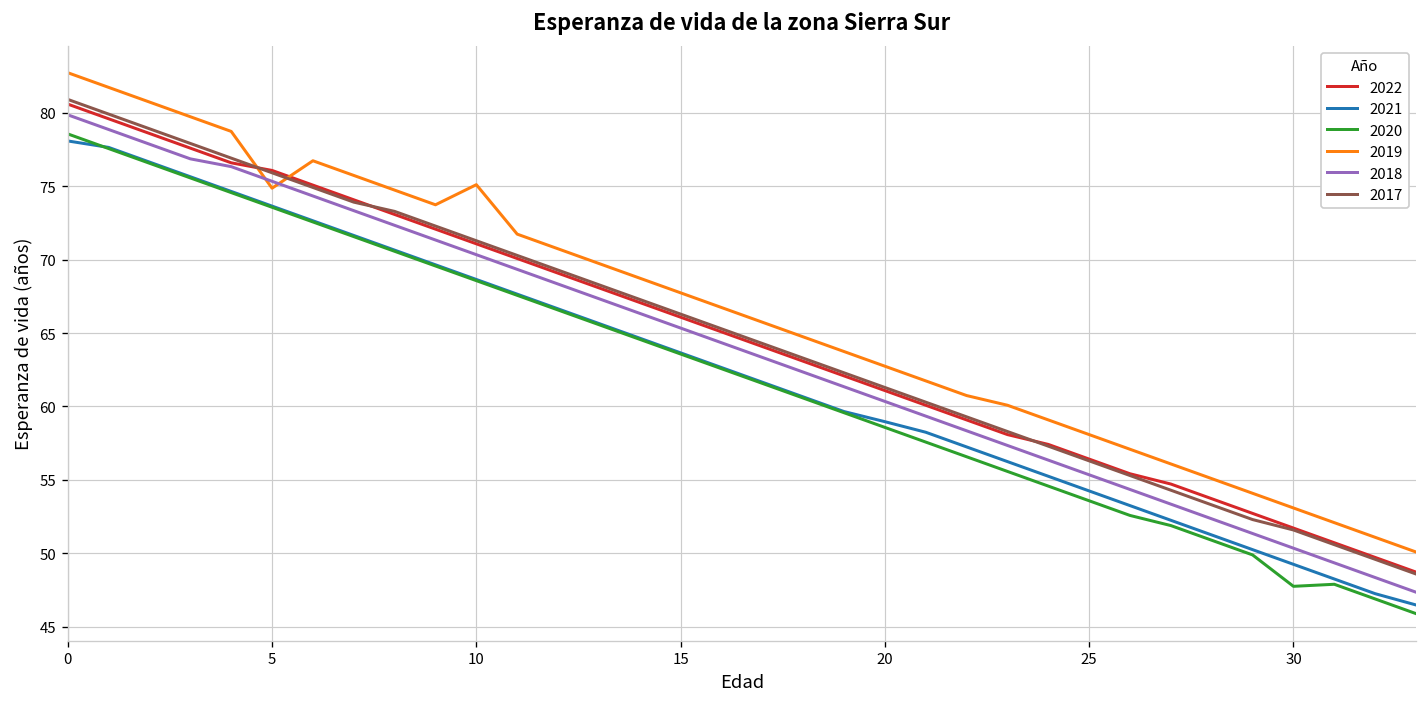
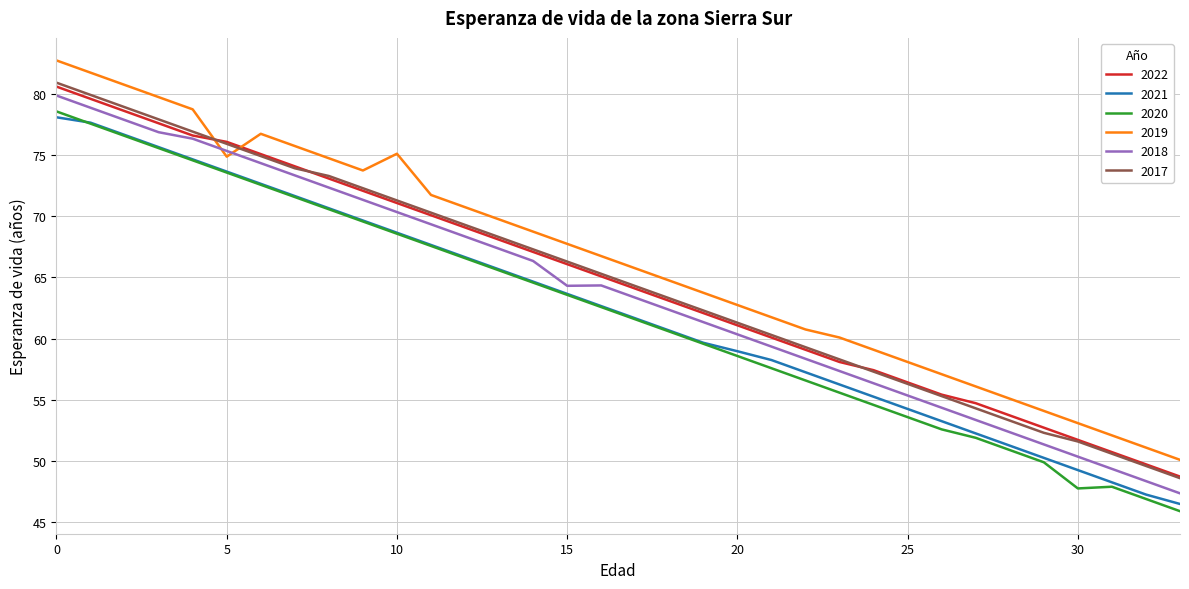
  {
    "2022": {
      "0": 80.6,
      "10": 71.1,
      "15": 66.1,
      "20": 61.1
    },
    "2021": {
      "0": 78.1,
      "20": 59.0,
      "25": 54.2,
      "30": 49.2
    },
    "2020": {
      "0": 78.6,
      "20": 58.6,
      "25": 53.6,
      "30": 47.7
    },
    "2019": {
      "0": 82.7,
      "5": 74.9,
      "10": 75.1,
      "15": 67.7,
      "20": 62.7,
      "25": 58.1,
      "30": 53.1
    },
    "2018": {
      "0": 79.9,
      "5": 75.3,
      "10": 70.3,
-     "15": 65.3,
+     "15": 64.3,
      "20": 60.3,
      "25": 55.3,
      "30": 50.3
    },
    "2017": {
      "0": 80.9,
      "10": 71.3,
      "15": 66.3,
      "20": 61.3
    }
  }
